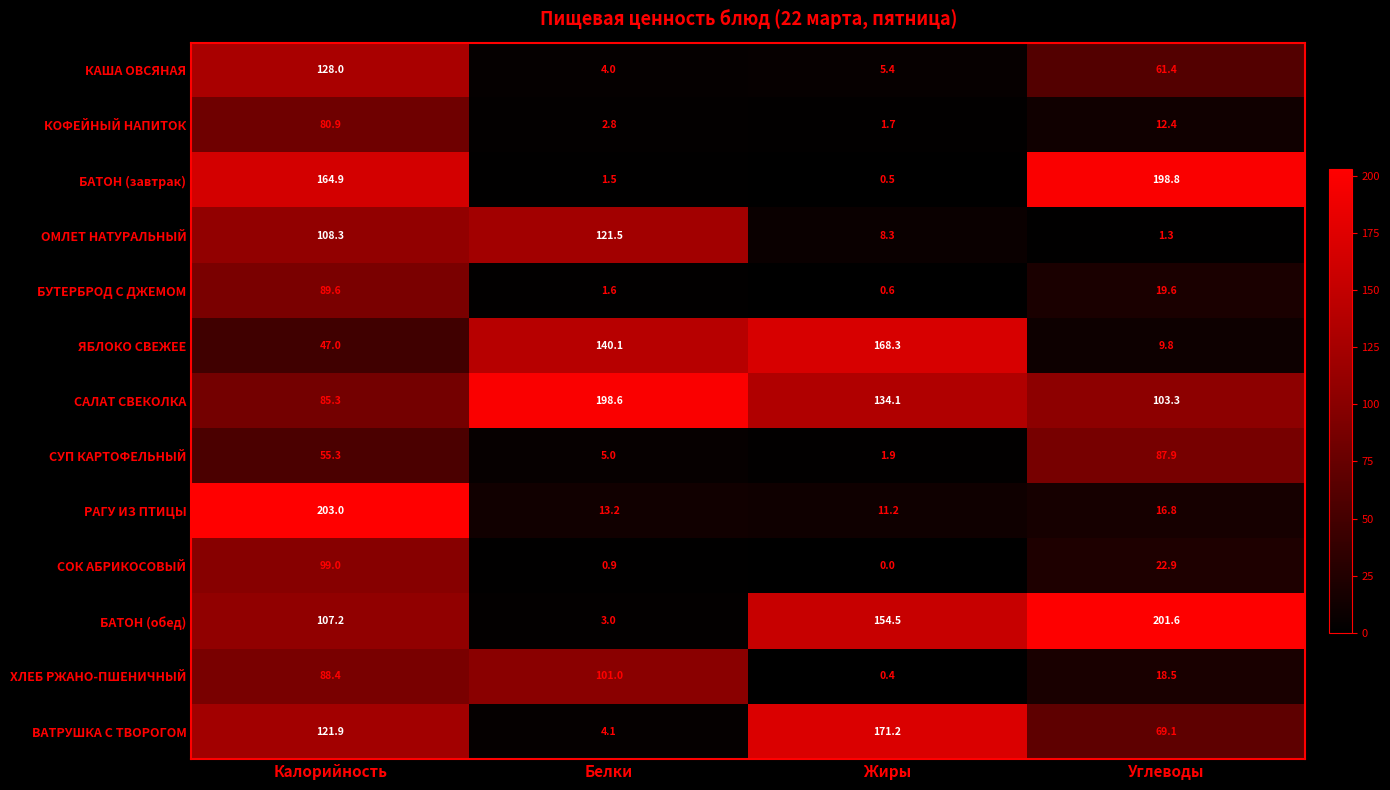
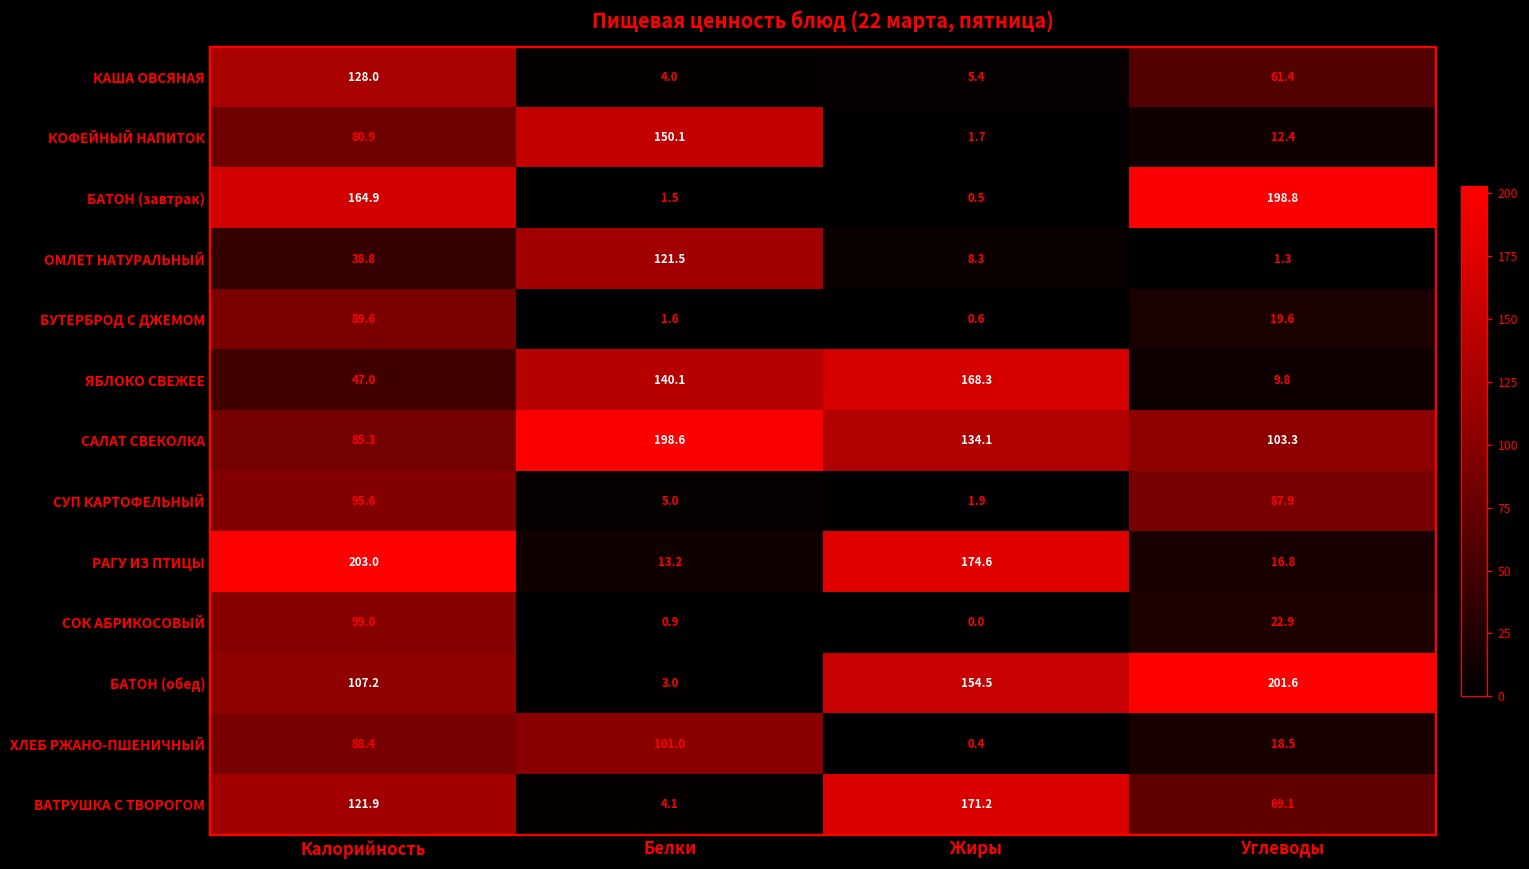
  {
    "КАША ОВСЯНАЯ": {
      "Калорийность": 128.0,
      "Белки": 4.0,
      "Жиры": 5.4,
      "Углеводы": 61.4
    },
    "КОФЕЙНЫЙ НАПИТОК": {
      "Калорийность": 80.9,
-     "Белки": 2.8,
+     "Белки": 150.1,
      "Жиры": 1.7,
      "Углеводы": 12.4
    },
    "БАТОН (завтрак)": {
      "Калорийность": 164.9,
      "Белки": 1.5,
      "Жиры": 0.5,
      "Углеводы": 198.8
    },
    "ОМЛЕТ НАТУРАЛЬНЫЙ": {
-     "Калорийность": 108.3,
+     "Калорийность": 38.8,
      "Белки": 121.5,
      "Жиры": 8.3,
      "Углеводы": 1.3
    },
    "БУТЕРБРОД С ДЖЕМОМ": {
      "Калорийность": 89.6,
      "Белки": 1.6,
      "Жиры": 0.6,
      "Углеводы": 19.6
    },
    "ЯБЛОКО СВЕЖЕЕ": {
      "Калорийность": 47.0,
      "Белки": 140.1,
      "Жиры": 168.3,
      "Углеводы": 9.8
    },
    "САЛАТ СВЕКОЛКА": {
      "Калорийность": 85.3,
      "Белки": 198.6,
      "Жиры": 134.1,
      "Углеводы": 103.3
    },
    "СУП КАРТОФЕЛЬНЫЙ": {
-     "Калорийность": 55.3,
+     "Калорийность": 95.6,
      "Белки": 5.0,
      "Жиры": 1.9,
      "Углеводы": 87.9
    },
    "РАГУ ИЗ ПТИЦЫ": {
      "Калорийность": 203.0,
      "Белки": 13.2,
-     "Жиры": 11.2,
+     "Жиры": 174.6,
      "Углеводы": 16.8
    },
    "СОК АБРИКОСОВЫЙ": {
      "Калорийность": 99.0,
      "Белки": 0.9,
      "Жиры": 0.0,
      "Углеводы": 22.9
    },
    "БАТОН (обед)": {
      "Калорийность": 107.2,
      "Белки": 3.0,
      "Жиры": 154.5,
      "Углеводы": 201.6
    },
    "ХЛЕБ РЖАНО-ПШЕНИЧНЫЙ": {
      "Калорийность": 88.4,
      "Белки": 101.0,
      "Жиры": 0.4,
      "Углеводы": 18.5
    },
    "ВАТРУШКА С ТВОРОГОМ": {
      "Калорийность": 121.9,
      "Белки": 4.1,
      "Жиры": 171.2,
      "Углеводы": 69.1
    }
  }
